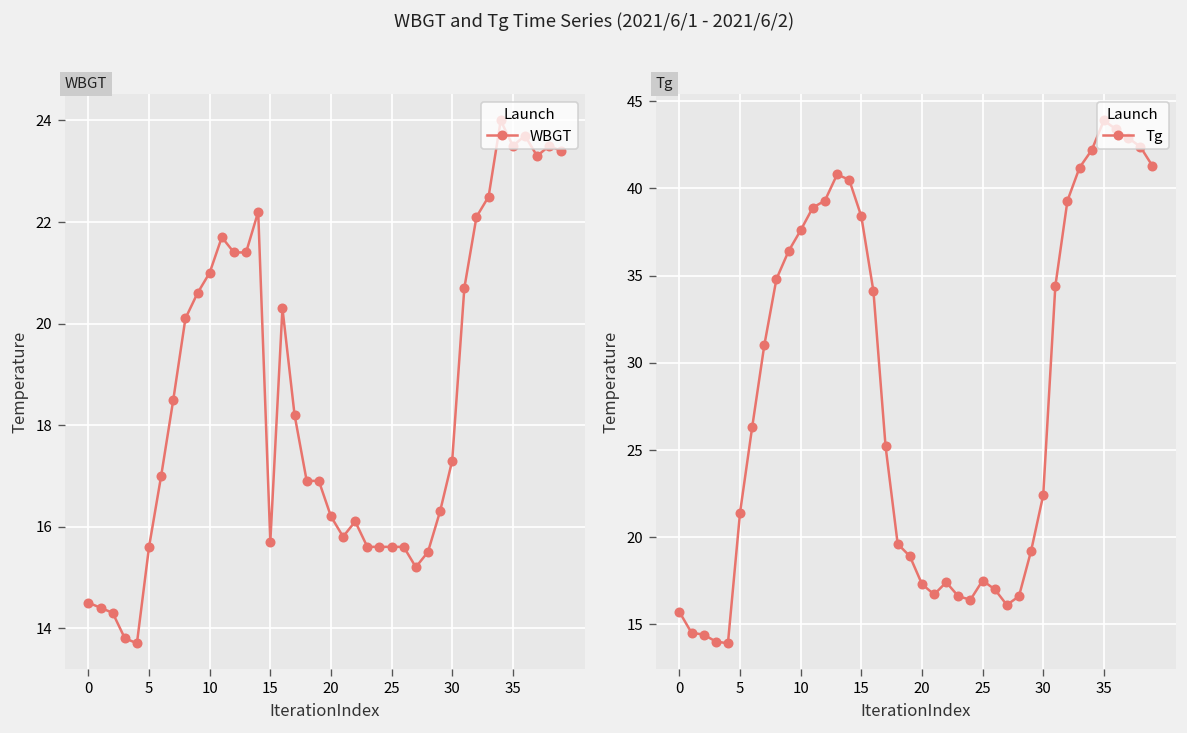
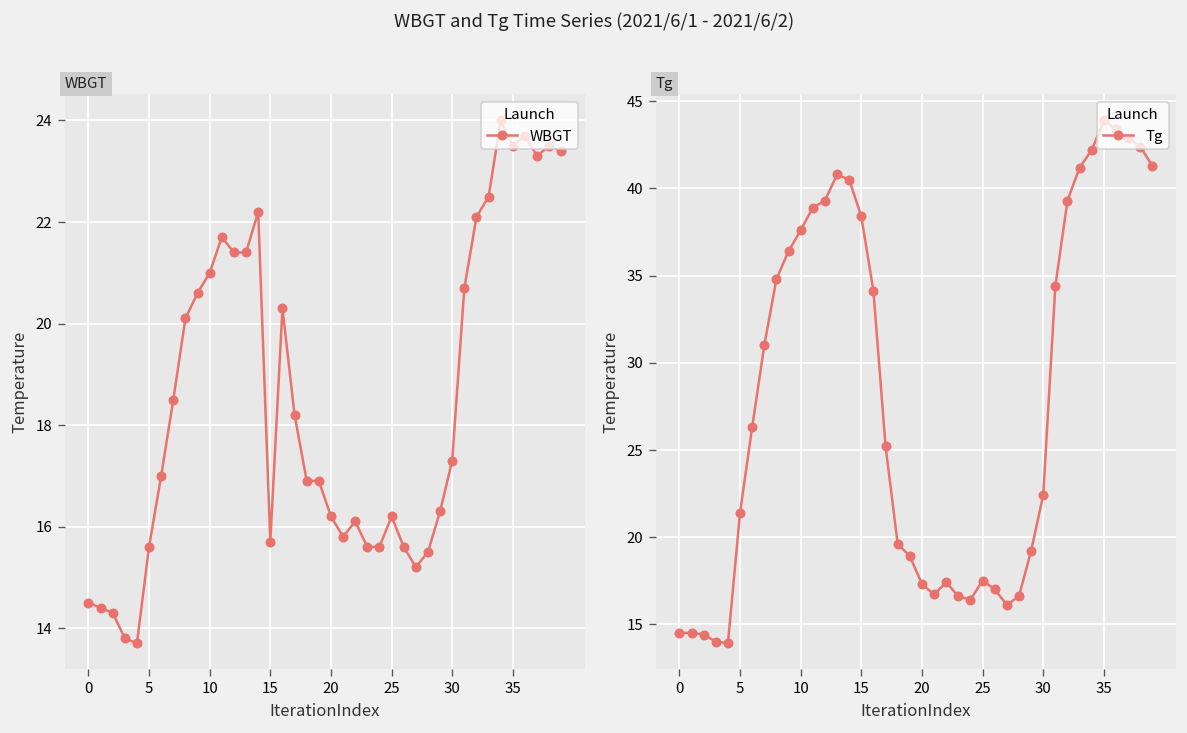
  {
    "WBGT": {
      "0": 14.5,
      "5": 15.6,
      "10": 21.0,
      "15": 15.7,
      "20": 16.2,
-     "25": 15.6,
+     "25": 16.2,
      "30": 17.3
    },
    "Tg": {
-     "0": 15.7,
+     "0": 14.5,
      "5": 21.4,
      "10": 37.6,
      "15": 38.4,
      "20": 17.3,
      "25": 17.5,
      "30": 22.4
    }
  }
